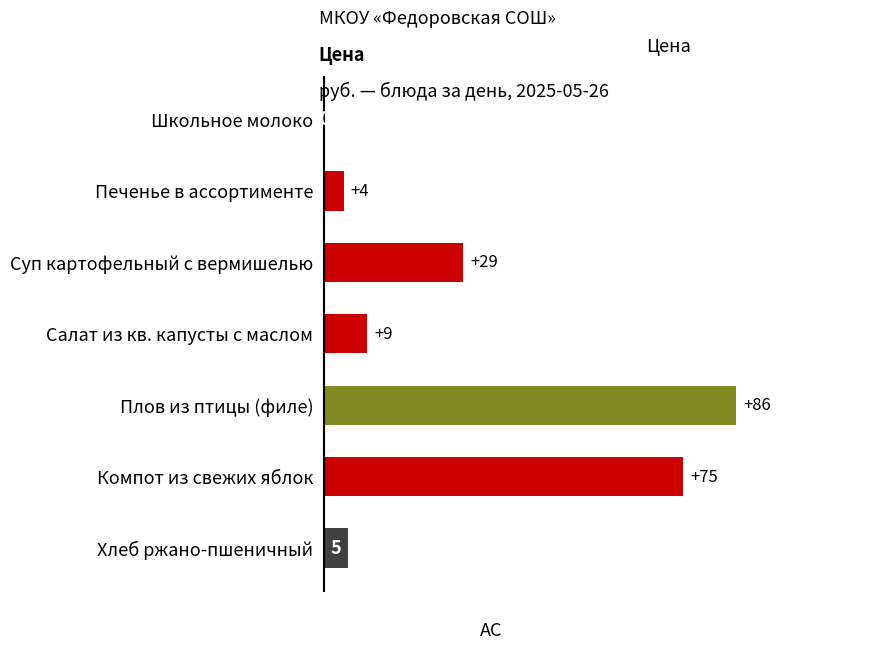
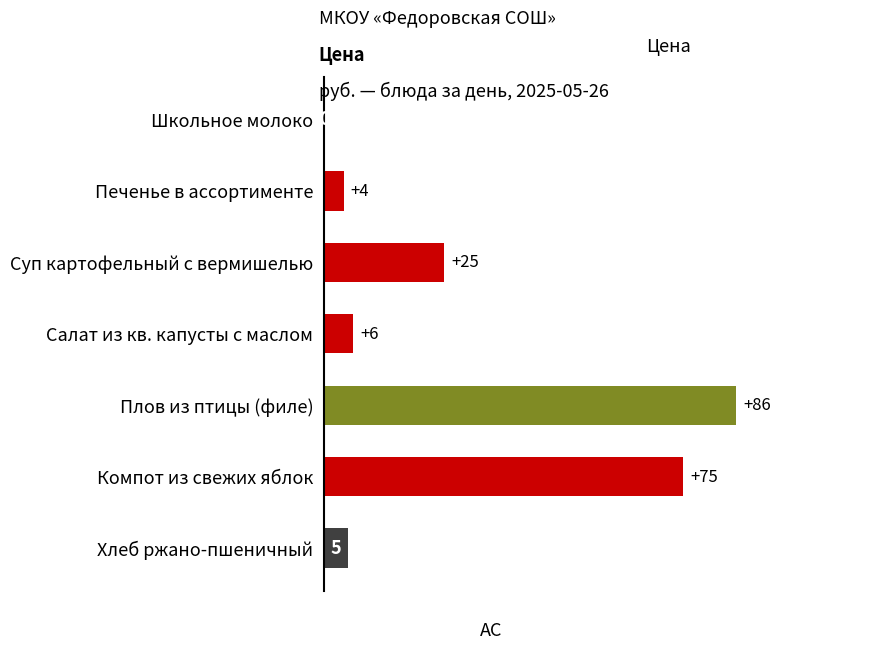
  {
    "Печенье в ассортименте": "+4",
-   "Суп картофельный с вермишелью": "+29",
-   "Салат из кв. капусты с маслом": "+9",
+   "Суп картофельный с вермишелью": "+25",
+   "Салат из кв. капусты с маслом": "+6",
    "Плов из птицы (филе)": "+86",
    "Компот из свежих яблок": "+75",
    "Хлеб ржано-пшеничный": "5"
  }
